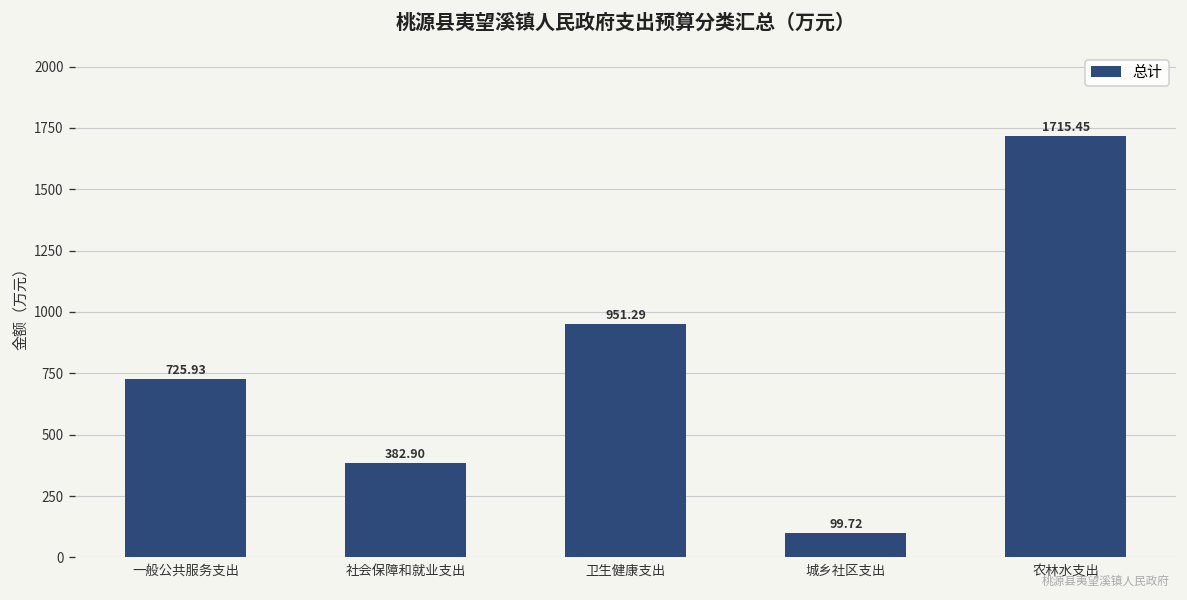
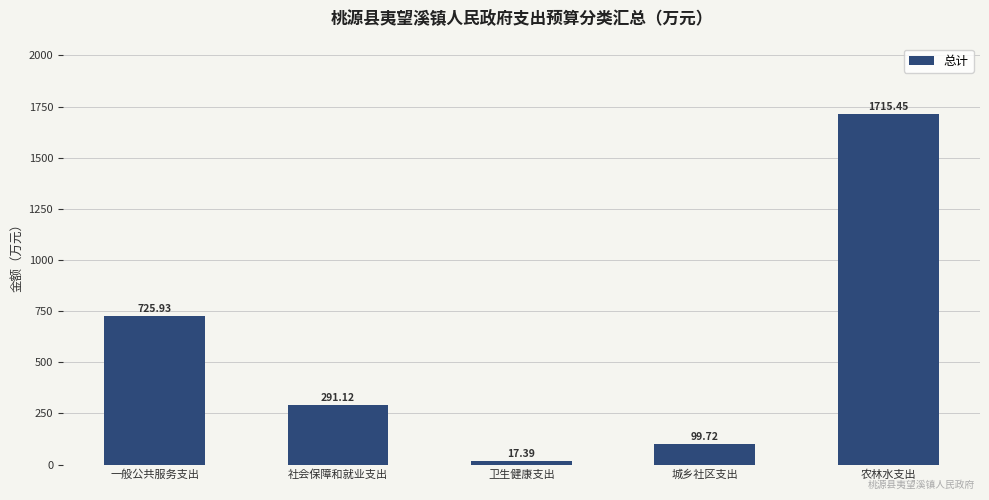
  {
    "一般公共服务支出": 725.93,
-   "社会保障和就业支出": 382.90,
-   "卫生健康支出": 951.29,
+   "社会保障和就业支出": 291.12,
+   "卫生健康支出": 17.39,
    "城乡社区支出": 99.72,
    "农林水支出": 1715.45
  }
